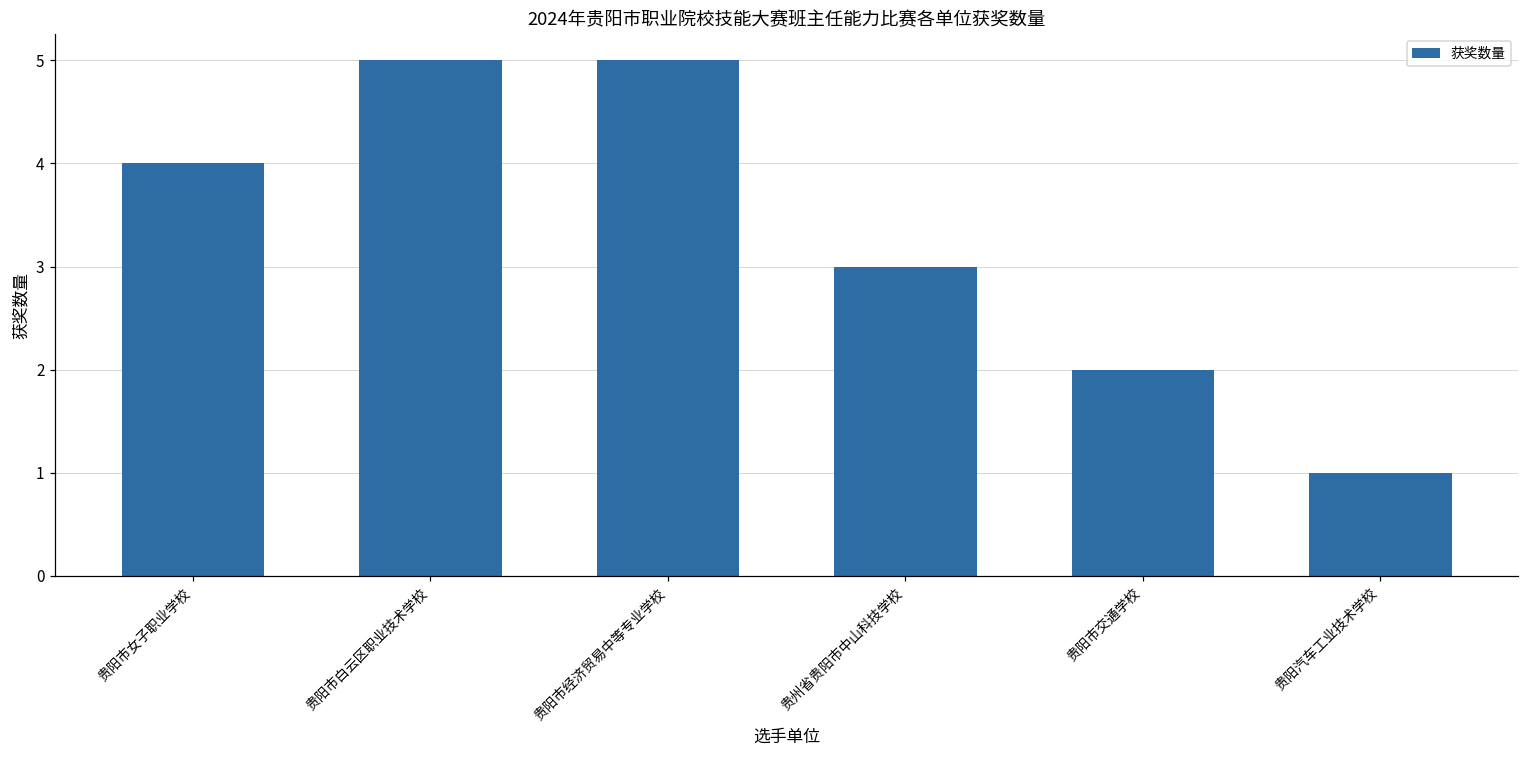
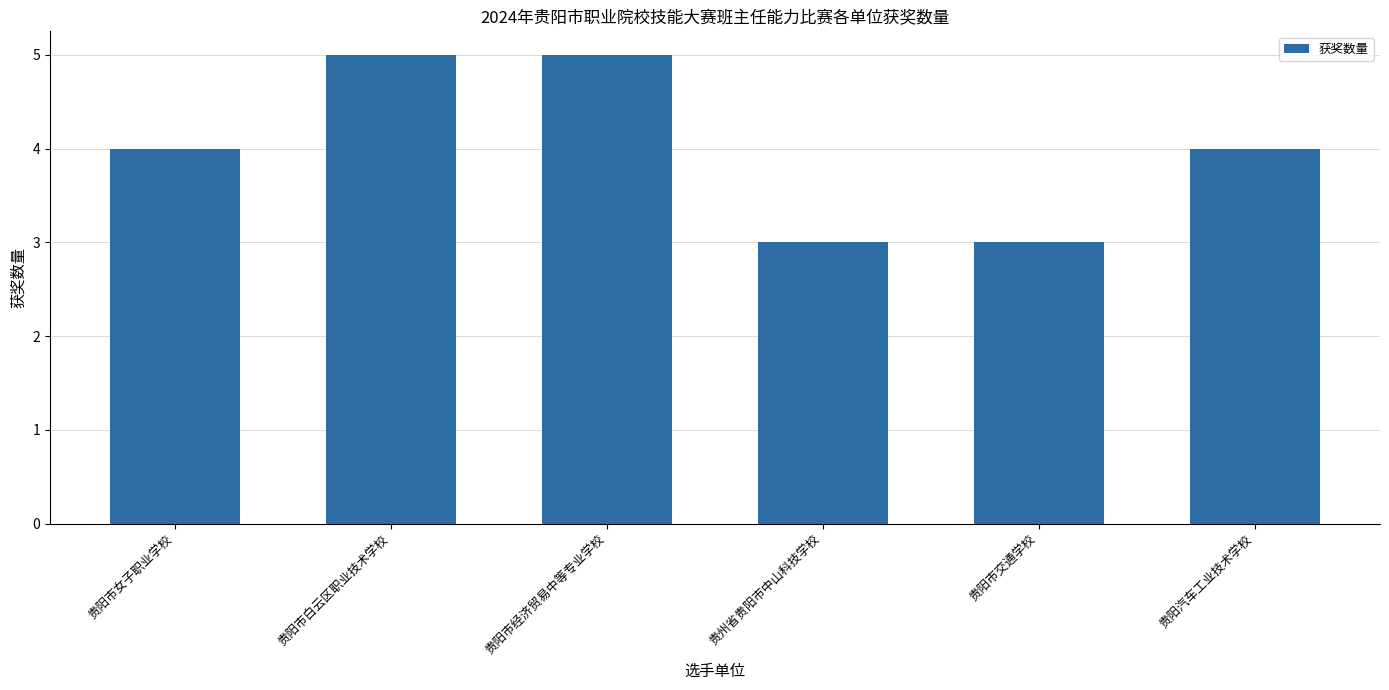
  {
    "贵阳市女子职业学校": 4,
    "贵阳市白云区职业技术学校": 5,
    "贵阳市经济贸易中等专业学校": 5,
    "贵州省贵阳市中山科技学校": 3,
-   "贵阳市交通学校": 2,
-   "贵阳汽车工业技术学校": 1
+   "贵阳市交通学校": 3,
+   "贵阳汽车工业技术学校": 4
  }
